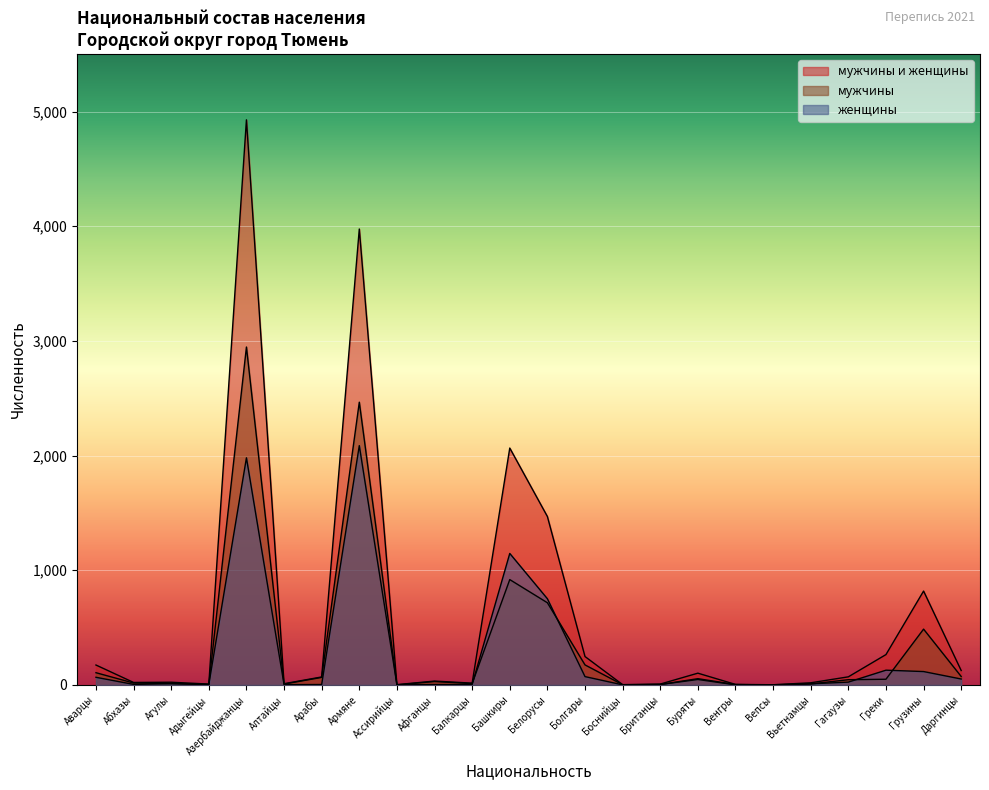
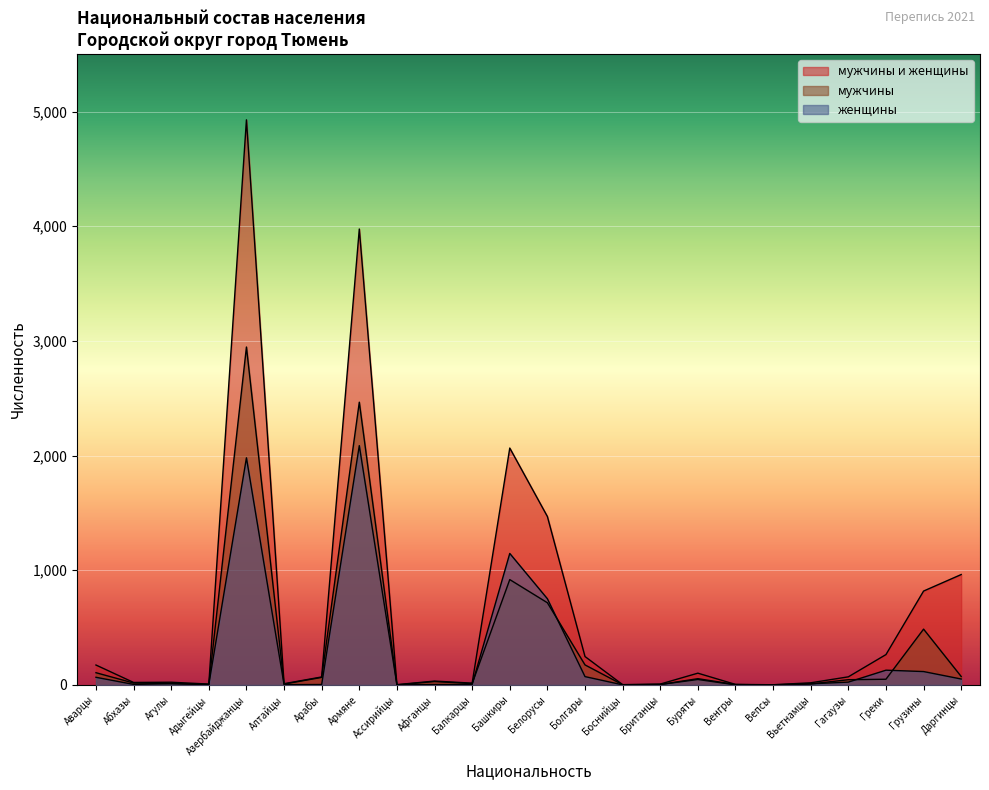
  {
    "мужчины и женщины": {
      "Аварцы": "170",
      "Азербайджанцы": "4,930",
      "Армяне": "3,980",
      "Башкиры": "2,070",
      "Белорусы": "1,470",
      "Болгары": "250",
      "Буряты": "100",
      "Гагаузы": "70",
      "Греки": "270",
      "Грузины": "820",
-     "Даргинцы": "130"
+     "Даргинцы": "960"
    },
    "мужчины": {
      "Аварцы": "110",
      "Азербайджанцы": "2,950",
      "Армяне": "2,470",
      "Башкиры": "920",
      "Белорусы": "720",
      "Болгары": "180",
      "Греки": "50",
      "Грузины": "490"
    },
    "женщины": {
      "Аварцы": "70",
      "Азербайджанцы": "1,980",
      "Арабы": "0",
      "Армяне": "2,090",
      "Афганцы": "0",
      "Башкиры": "1,150",
      "Белорусы": "750",
      "Болгары": "70",
      "Греки": "130",
      "Грузины": "120"
    }
  }
